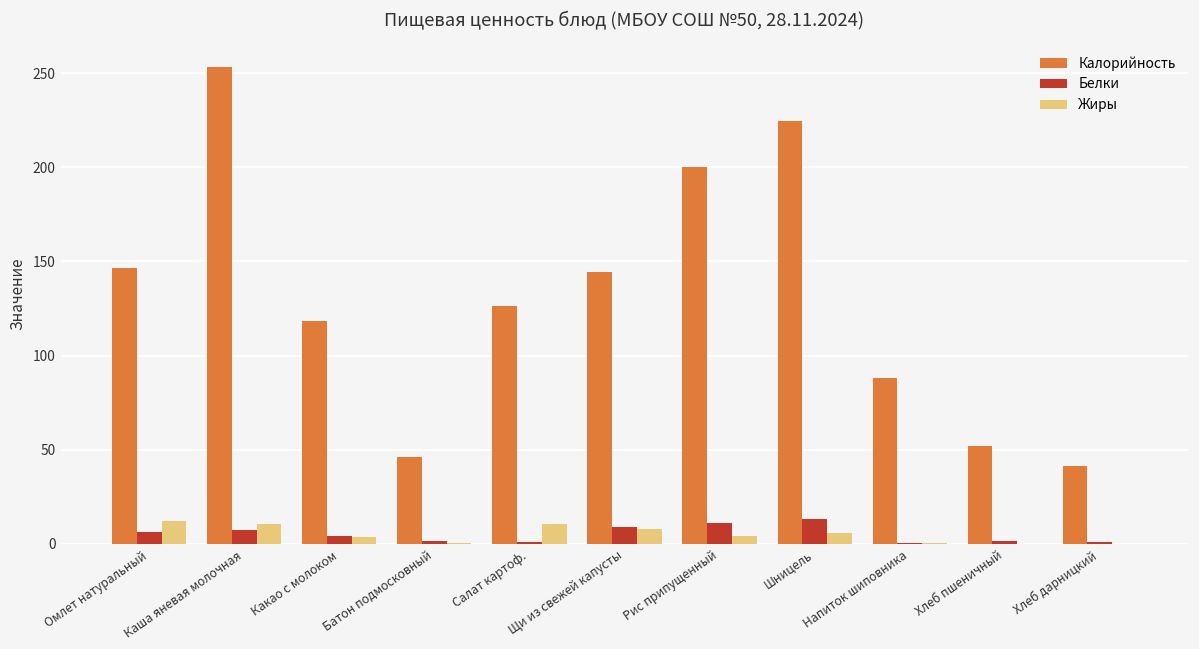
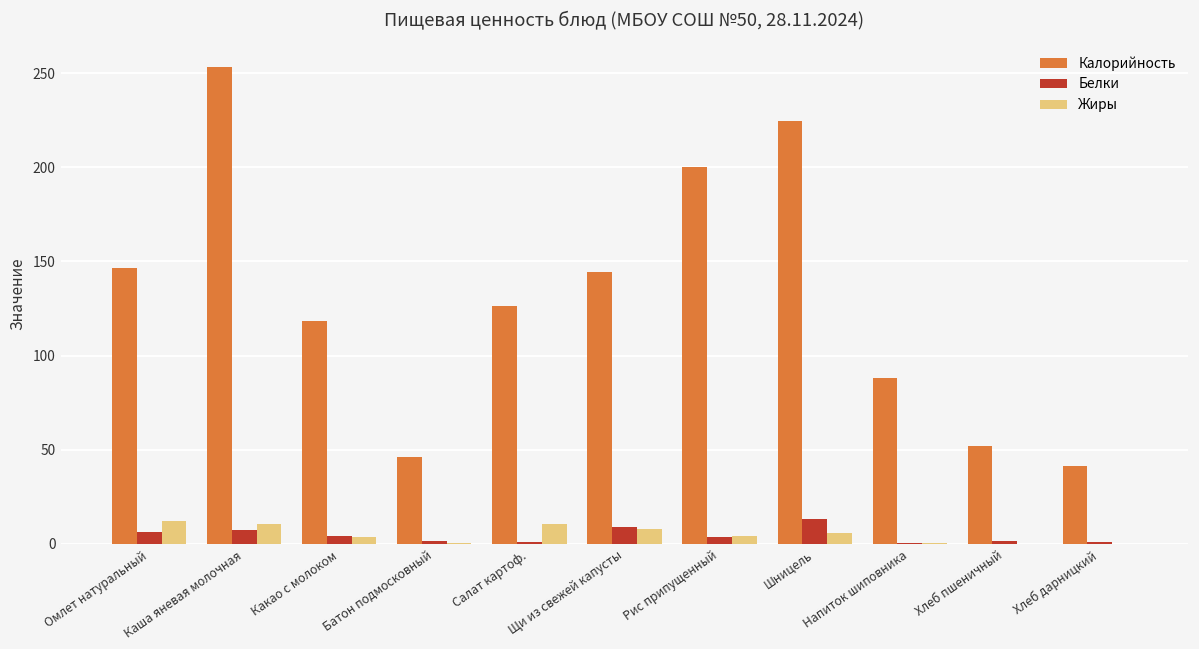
  {
    "Калорийность": {
      "Омлет натуральный": 146,
      "Каша яневая молочная": 253,
      "Какао с молоком": 119,
      "Батон подмосковный": 46,
      "Салат картоф.": 126,
      "Щи из свежей капусты": 144,
      "Рис припущенный": 200,
      "Шницель": 225,
      "Напиток шиповника": 88,
      "Хлеб пшеничный": 52,
      "Хлеб дарницкий": 41
    },
    "Белки": {
      "Омлет натуральный": 6,
      "Каша яневая молочная": 7,
      "Какао с молоком": 4,
      "Батон подмосковный": 2,
      "Щи из свежей капусты": 9,
-     "Рис припущенный": 11,
+     "Рис припущенный": 4,
      "Шницель": 13,
      "Хлеб пшеничный": 2
    },
    "Жиры": {
      "Омлет натуральный": 12,
      "Каша яневая молочная": 11,
      "Какао с молоком": 4,
      "Салат картоф.": 11,
      "Щи из свежей капусты": 8,
      "Рис припущенный": 4,
      "Шницель": 6
    }
  }
